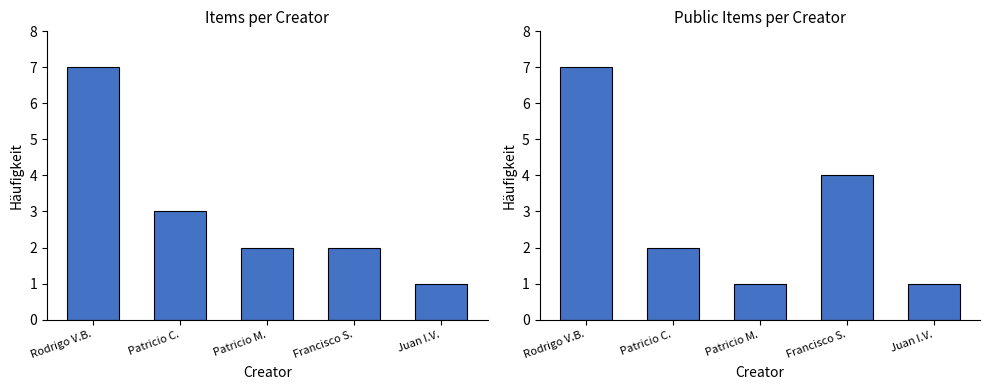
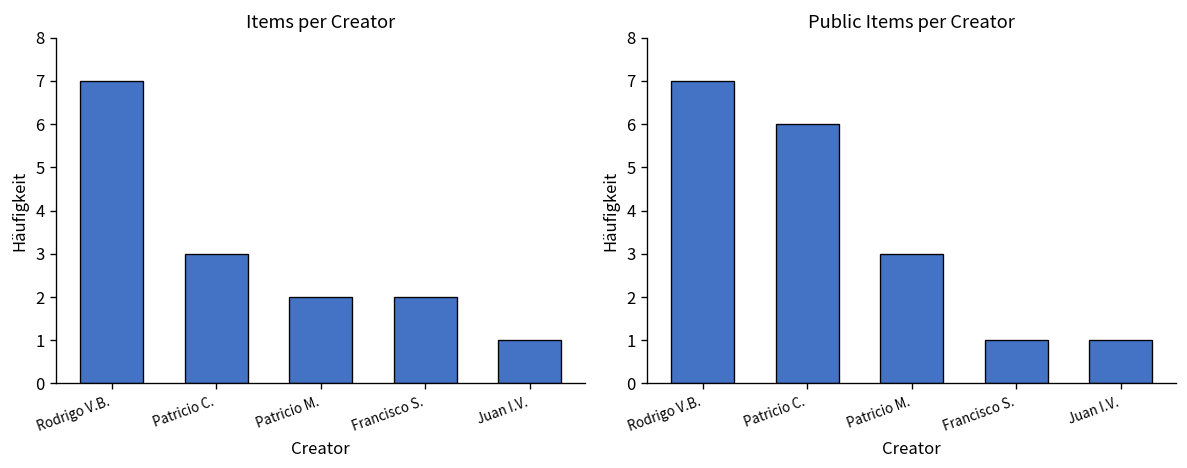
  {
    "Items per Creator": {
      "Rodrigo V.B.": 7.0,
      "Patricio C.": 3.0,
      "Patricio M.": 2.0,
      "Francisco S.": 2.0,
      "Juan I.V.": 1.0
    },
    "Public Items per Creator": {
      "Rodrigo V.B.": 7,
-     "Patricio C.": 2,
-     "Patricio M.": 1,
-     "Francisco S.": 4,
+     "Patricio C.": 6,
+     "Patricio M.": 3,
+     "Francisco S.": 1,
      "Juan I.V.": 1
    }
  }
